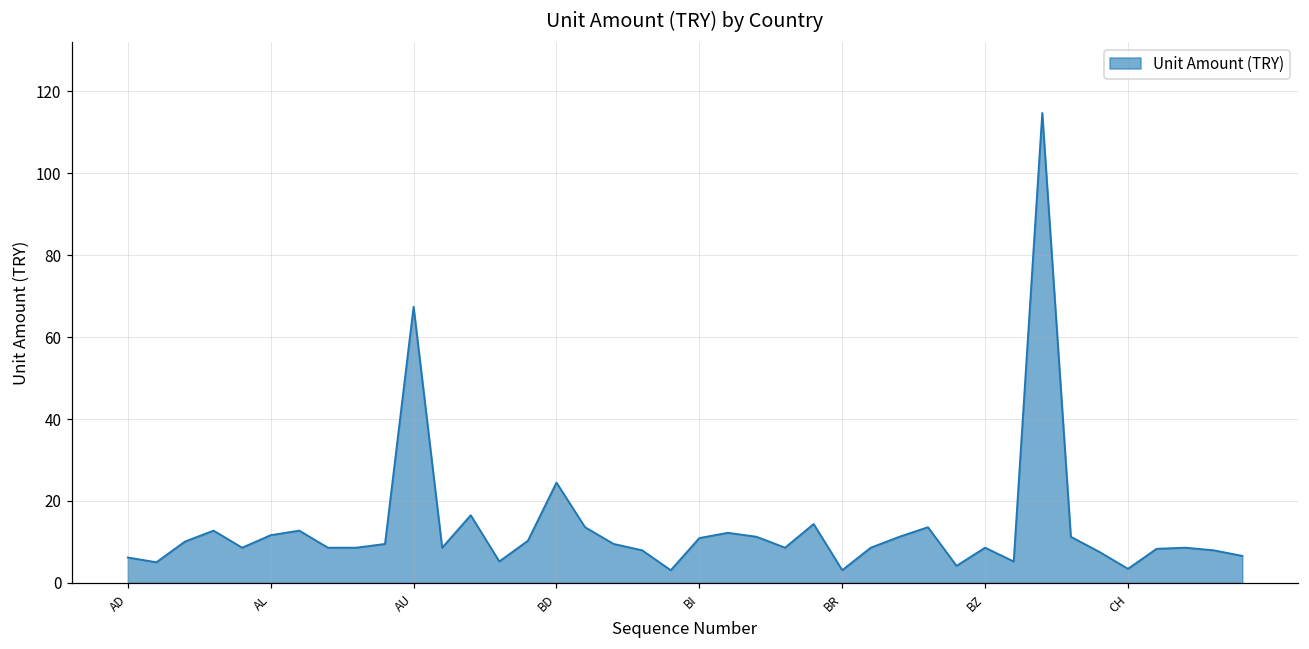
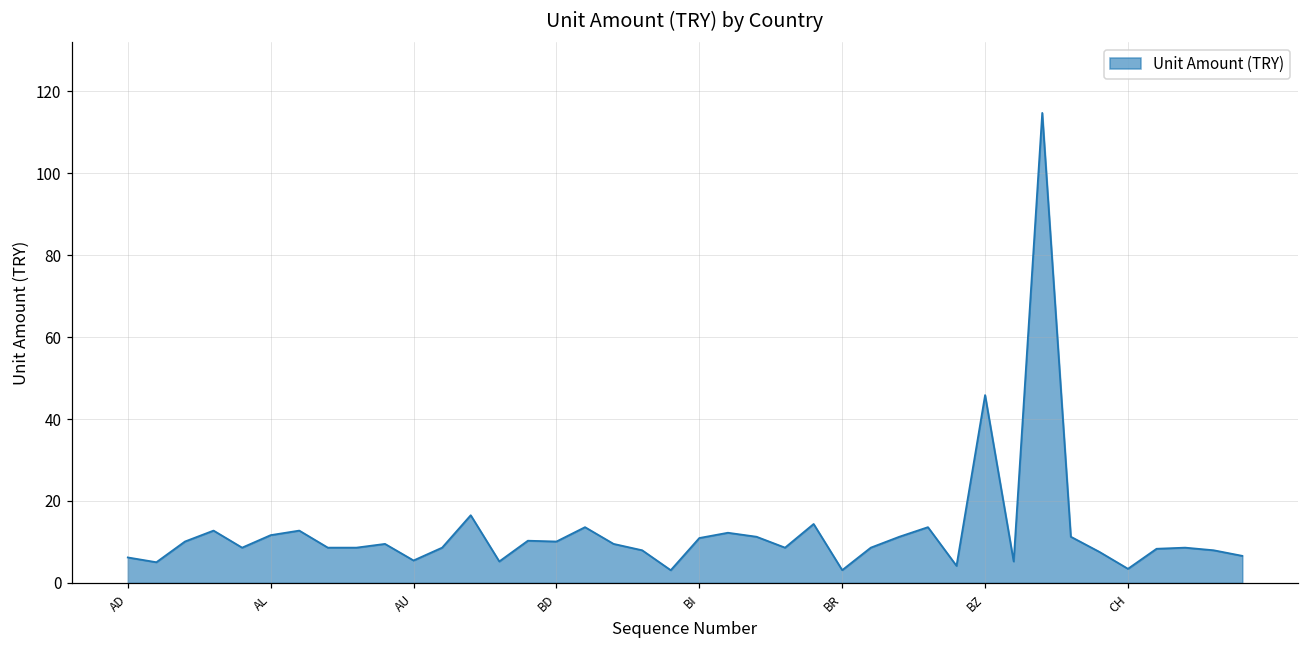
  {
    "AD": 6,
    "AL": 12,
-   "AU": 67,
-   "BD": 24,
+   "AU": 5,
+   "BD": 10,
    "BI": 11,
    "BR": 3,
-   "BZ": 9,
+   "BZ": 46,
    "CH": 3
  }
